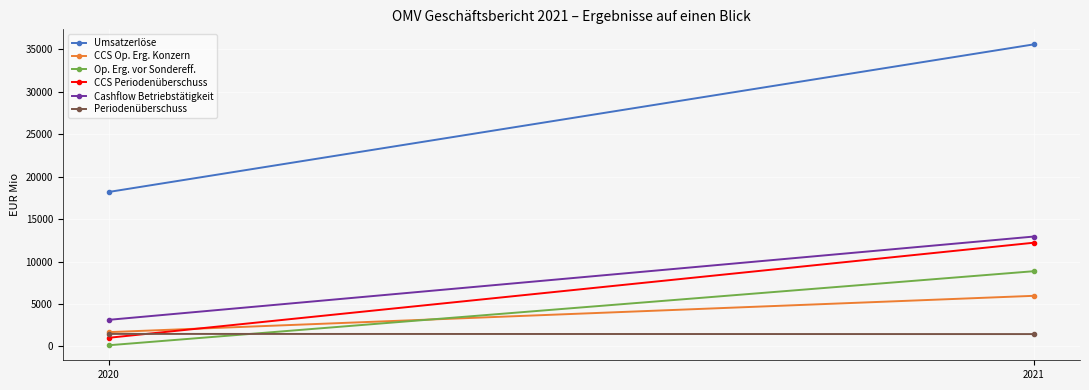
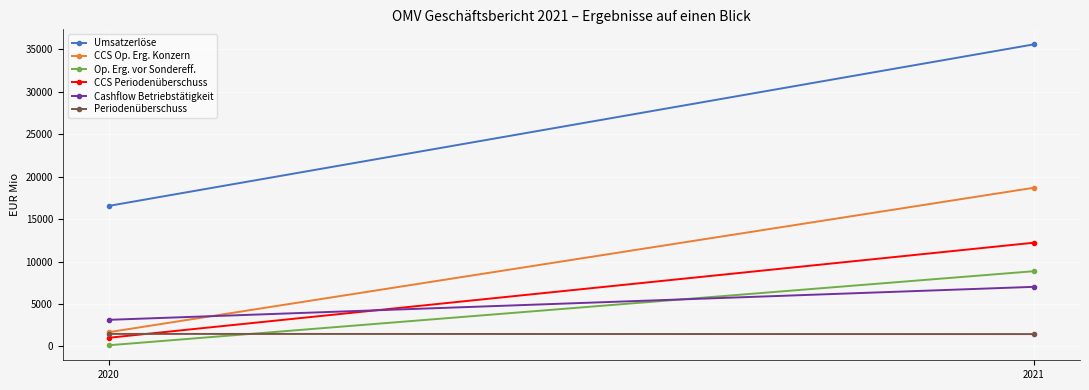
  {
    "Umsatzerlöse": {
-     "2020": 18000,
+     "2020": 17000,
      "2021": 36000
    },
    "CCS Op. Erg. Konzern": {
-     "2021": 6000
+     "2021": 19000
    },
    "Op. Erg. vor Sondereff.": {
      "2020": 0,
      "2021": 9000
    },
    "CCS Periodenüberschuss": {
      "2020": 1000,
      "2021": 12000
    },
    "Cashflow Betriebstätigkeit": {
      "2020": 3000,
-     "2021": 13000
+     "2021": 7000
    },
    "Periodenüberschuss": {
      "2021": 1000
    }
  }
